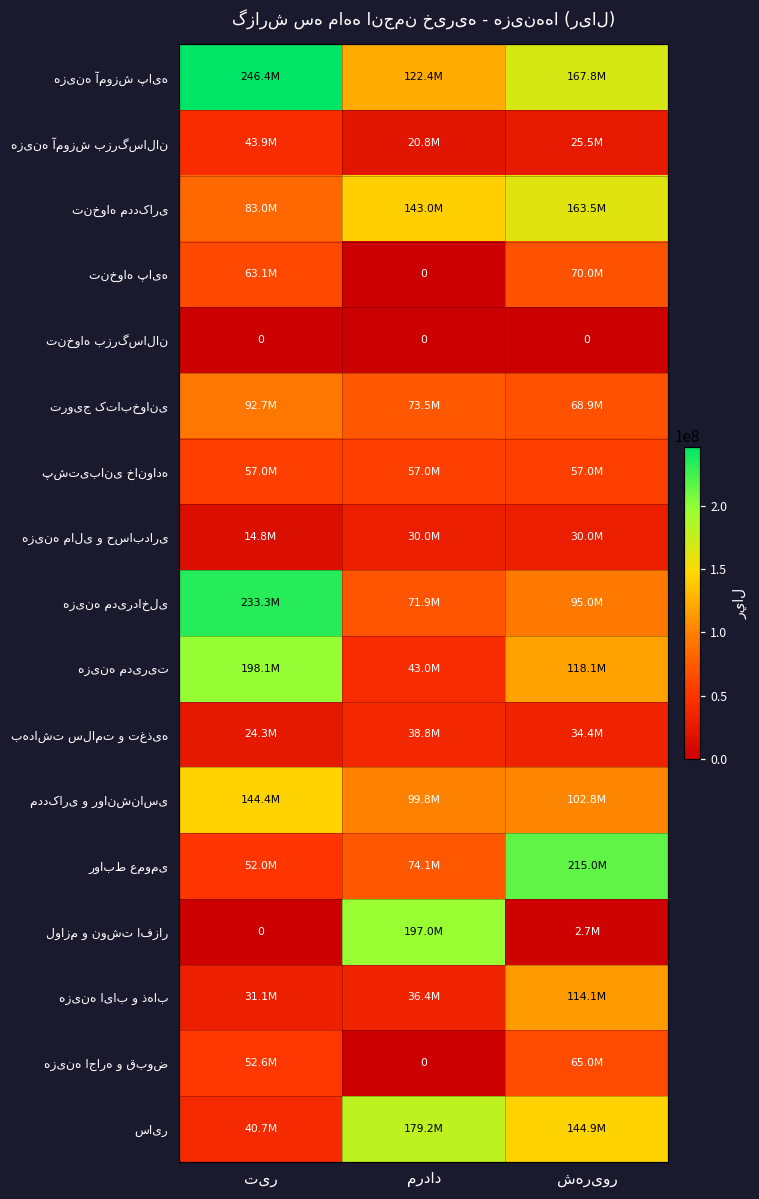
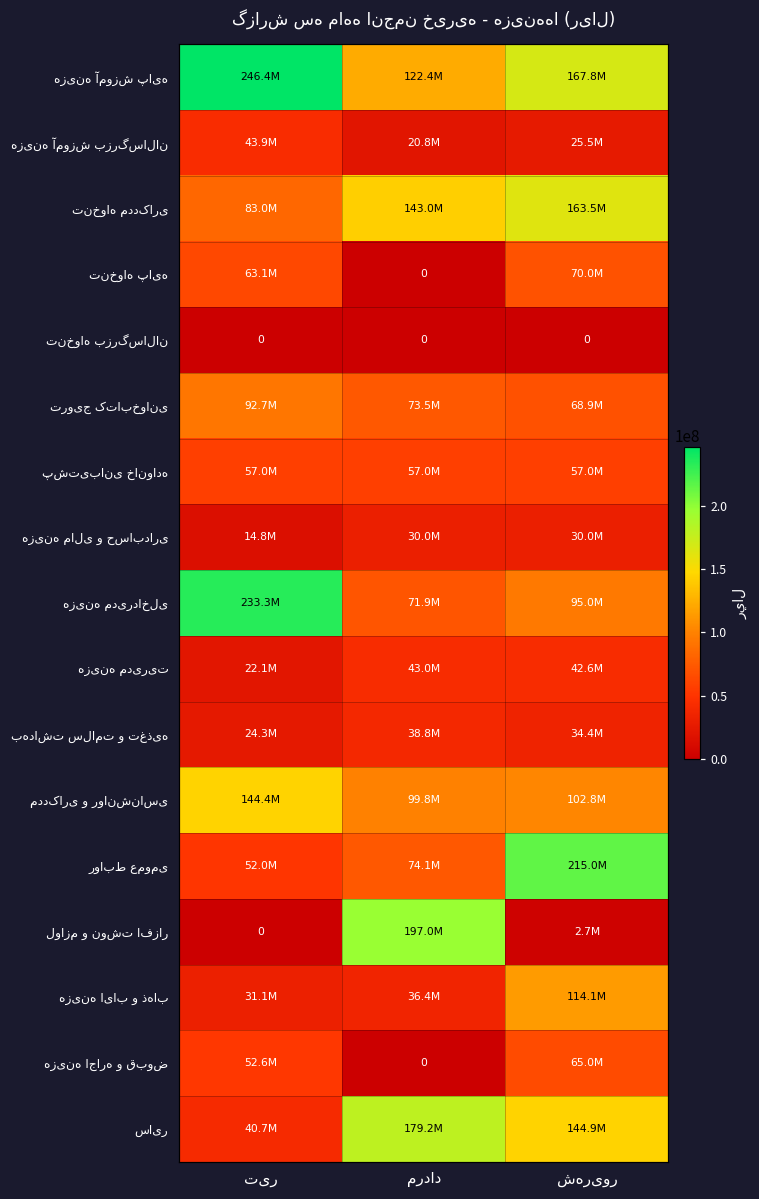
  {
    "هزینه آموزش پایه": {
      "تیر": "246.4M",
      "مرداد": "122.4M",
      "شهریور": "167.8M"
    },
    "هزینه آموزش بزرگسالان": {
      "تیر": "43.9M",
      "مرداد": "20.8M",
      "شهریور": "25.5M"
    },
    "تنخواه مددکاری": {
      "تیر": "83.0M",
      "مرداد": "143.0M",
      "شهریور": "163.5M"
    },
    "تنخواه پایه": {
      "تیر": "63.1M",
      "مرداد": "0",
      "شهریور": "70.0M"
    },
    "تنخواه بزرگسالان": {
      "تیر": "0",
      "مرداد": "0",
      "شهریور": "0"
    },
    "ترویج کتابخوانی": {
      "تیر": "92.7M",
      "مرداد": "73.5M",
      "شهریور": "68.9M"
    },
    "پشتیبانی خانواده": {
      "تیر": "57.0M",
      "مرداد": "57.0M",
      "شهریور": "57.0M"
    },
    "هزینه مالی و حسابداری": {
      "تیر": "14.8M",
      "مرداد": "30.0M",
      "شهریور": "30.0M"
    },
    "هزینه مدیرداخلی": {
      "تیر": "233.3M",
      "مرداد": "71.9M",
      "شهریور": "95.0M"
    },
    "هزینه مدیریت": {
-     "تیر": "198.1M",
+     "تیر": "22.1M",
      "مرداد": "43.0M",
-     "شهریور": "118.1M"
+     "شهریور": "42.6M"
    },
    "بهداشت سلامت و تغذیه": {
      "تیر": "24.3M",
      "مرداد": "38.8M",
      "شهریور": "34.4M"
    },
    "مددکاری و روانشناسی": {
      "تیر": "144.4M",
      "مرداد": "99.8M",
      "شهریور": "102.8M"
    },
    "روابط عمومی": {
      "تیر": "52.0M",
      "مرداد": "74.1M",
      "شهریور": "215.0M"
    },
    "لوازم و نوشت افزار": {
      "تیر": "0",
      "مرداد": "197.0M",
      "شهریور": "2.7M"
    },
    "هزینه ایاب و ذهاب": {
      "تیر": "31.1M",
      "مرداد": "36.4M",
      "شهریور": "114.1M"
    },
    "هزینه اجاره و قبوض": {
      "تیر": "52.6M",
      "مرداد": "0",
      "شهریور": "65.0M"
    },
    "سایر": {
      "تیر": "40.7M",
      "مرداد": "179.2M",
      "شهریور": "144.9M"
    }
  }
